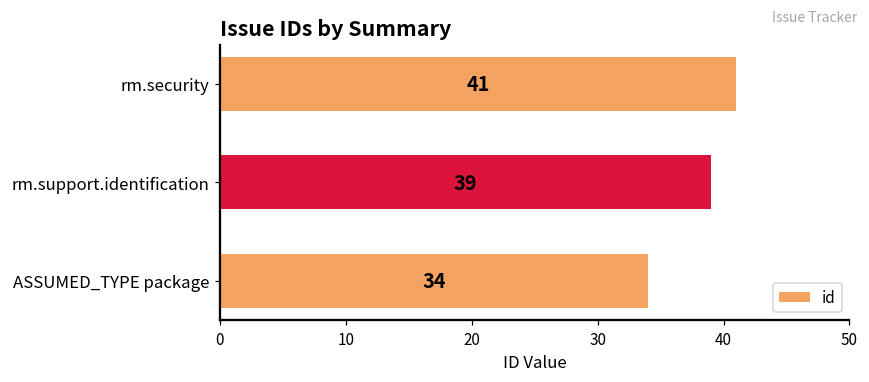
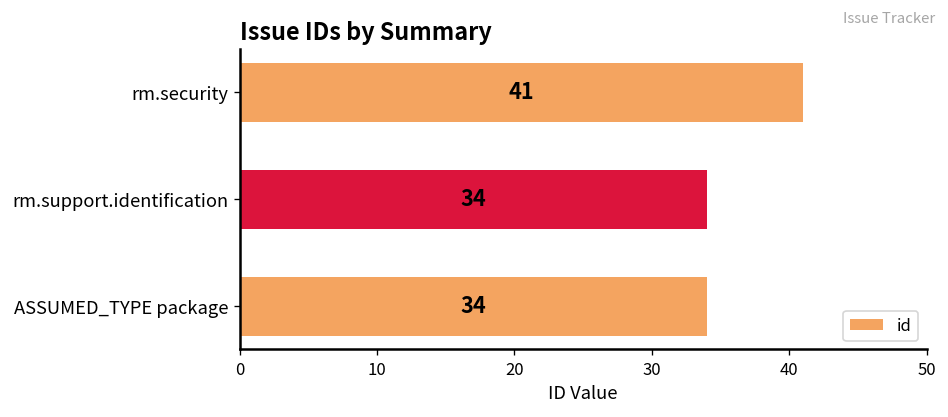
  {
    "rm.security": 41,
-   "rm.support.identification": 39,
+   "rm.support.identification": 34,
    "ASSUMED_TYPE package": 34
  }
